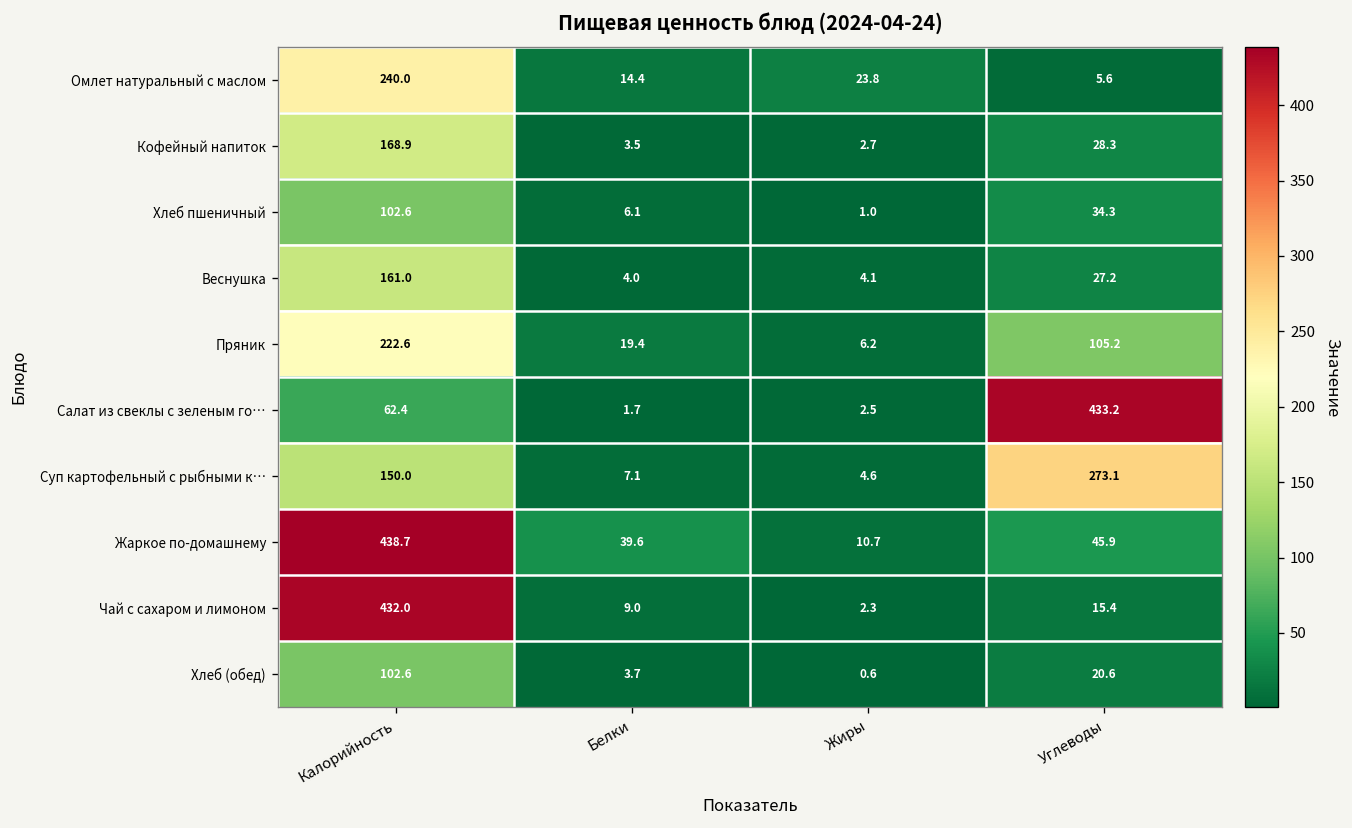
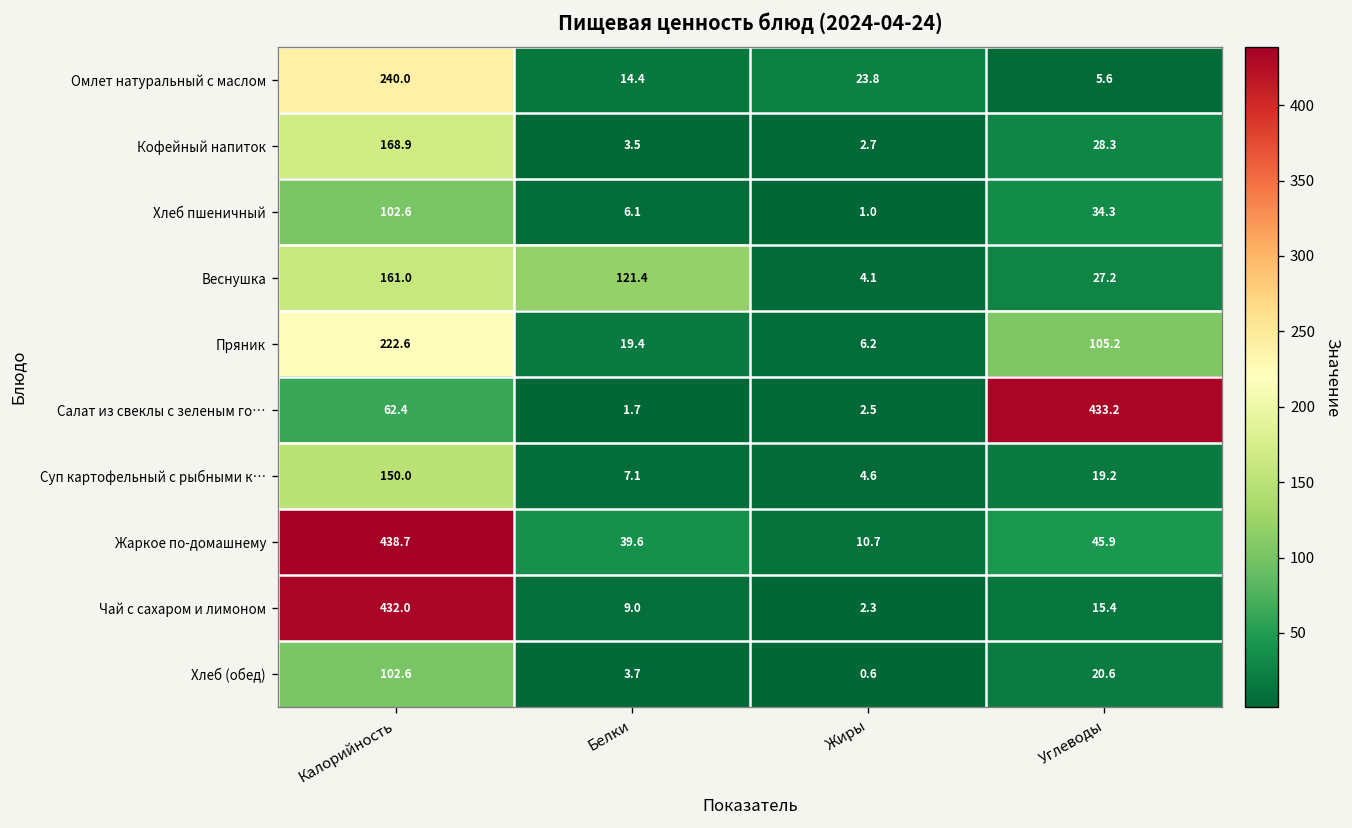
  {
    "Омлет натуральный с маслом": {
      "Калорийность": 240.0,
      "Белки": 14.4,
      "Жиры": 23.8,
      "Углеводы": 5.6
    },
    "Кофейный напиток": {
      "Калорийность": 168.9,
      "Белки": 3.5,
      "Жиры": 2.7,
      "Углеводы": 28.3
    },
    "Хлеб пшеничный": {
      "Калорийность": 102.6,
      "Белки": 6.1,
      "Жиры": 1.0,
      "Углеводы": 34.3
    },
    "Веснушка": {
      "Калорийность": 161.0,
-     "Белки": 4.0,
+     "Белки": 121.4,
      "Жиры": 4.1,
      "Углеводы": 27.2
    },
    "Пряник": {
      "Калорийность": 222.6,
      "Белки": 19.4,
      "Жиры": 6.2,
      "Углеводы": 105.2
    },
    "Салат из свеклы с зеленым го…": {
      "Калорийность": 62.4,
      "Белки": 1.7,
      "Жиры": 2.5,
      "Углеводы": 433.2
    },
    "Суп картофельный с рыбными к…": {
      "Калорийность": 150.0,
      "Белки": 7.1,
      "Жиры": 4.6,
-     "Углеводы": 273.1
+     "Углеводы": 19.2
    },
    "Жаркое по-домашнему": {
      "Калорийность": 438.7,
      "Белки": 39.6,
      "Жиры": 10.7,
      "Углеводы": 45.9
    },
    "Чай с сахаром и лимоном": {
      "Калорийность": 432.0,
      "Белки": 9.0,
      "Жиры": 2.3,
      "Углеводы": 15.4
    },
    "Хлеб (обед)": {
      "Калорийность": 102.6,
      "Белки": 3.7,
      "Жиры": 0.6,
      "Углеводы": 20.6
    }
  }
